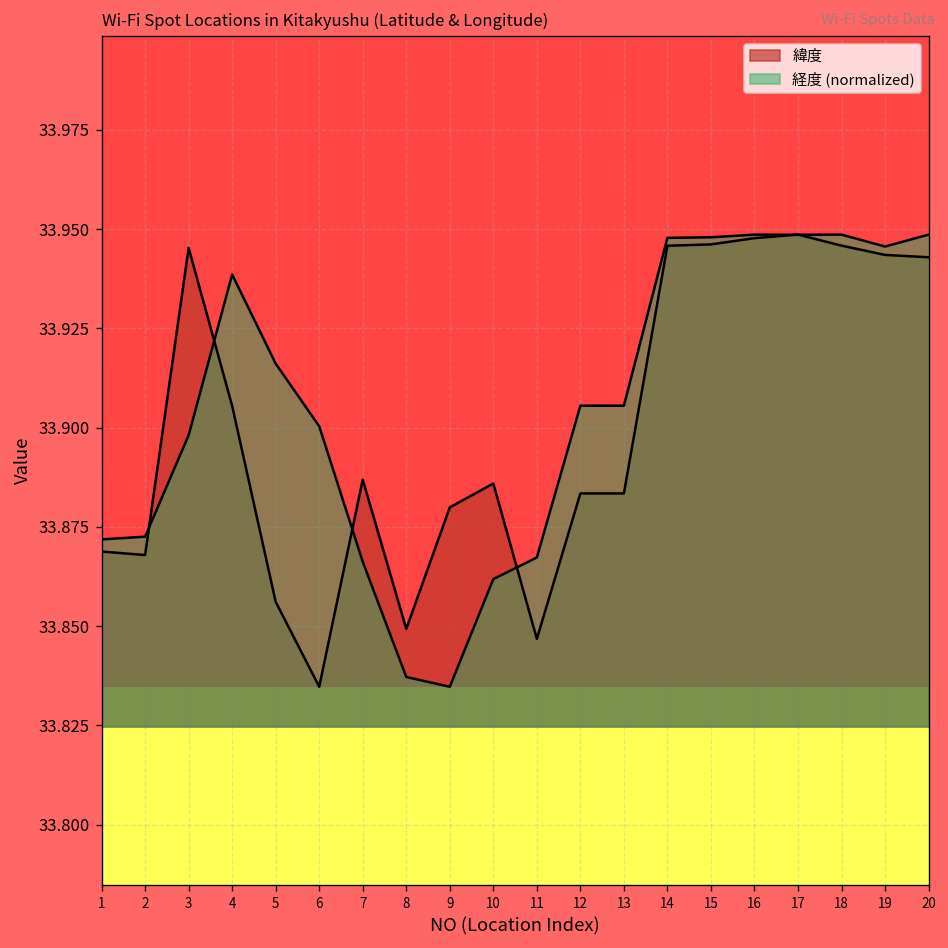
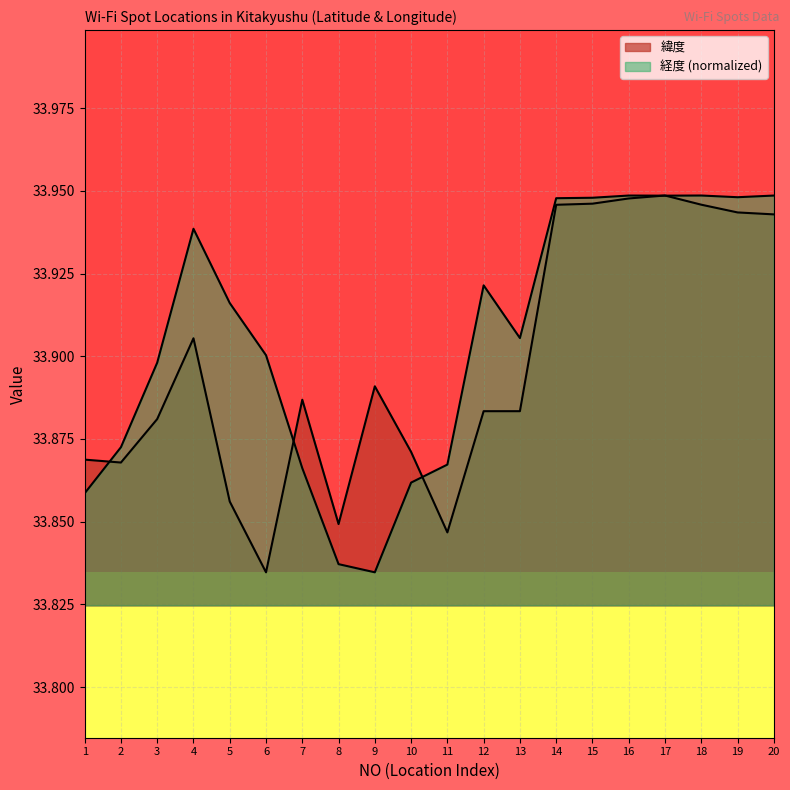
  {
    "緯度": {
      "1": 33.869,
      "2": 33.868,
-     "3": 33.945,
+     "3": 33.881,
      "4": 33.905,
      "5": 33.856,
      "6": 33.835,
      "7": 33.887,
      "8": 33.849,
-     "9": 33.880,
-     "10": 33.886,
+     "9": 33.891,
+     "10": 33.871,
      "11": 33.847,
      "12": 33.883,
      "13": 33.883,
      "14": 33.946,
      "15": 33.946,
      "16": 33.948,
      "18": 33.946,
      "19": 33.943,
      "20": 33.943
    },
    "経度 (normalized)": {
-     "1": 33.872,
+     "1": 33.859,
      "2": 33.873,
      "3": 33.898,
      "4": 33.939,
      "5": 33.916,
      "6": 33.900,
      "7": 33.866,
      "8": 33.837,
      "9": 33.835,
      "10": 33.862,
      "11": 33.867,
-     "12": 33.906,
+     "12": 33.921,
      "13": 33.906,
      "14": 33.948,
      "15": 33.948,
      "16": 33.949,
      "18": 33.949,
-     "19": 33.946,
+     "19": 33.948,
      "20": 33.949
    }
  }
